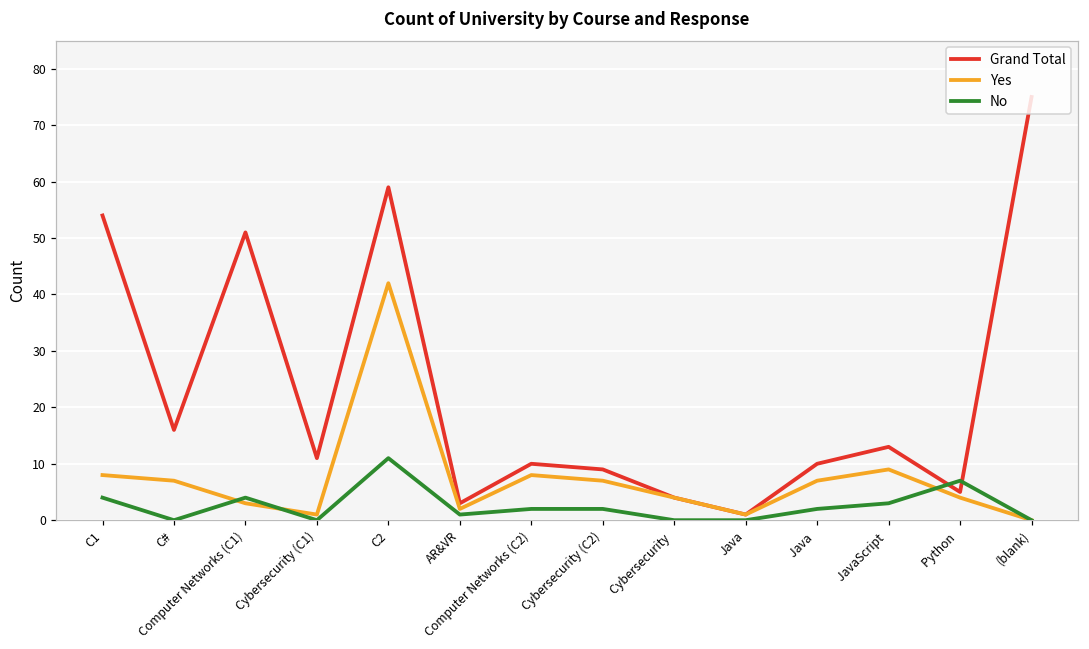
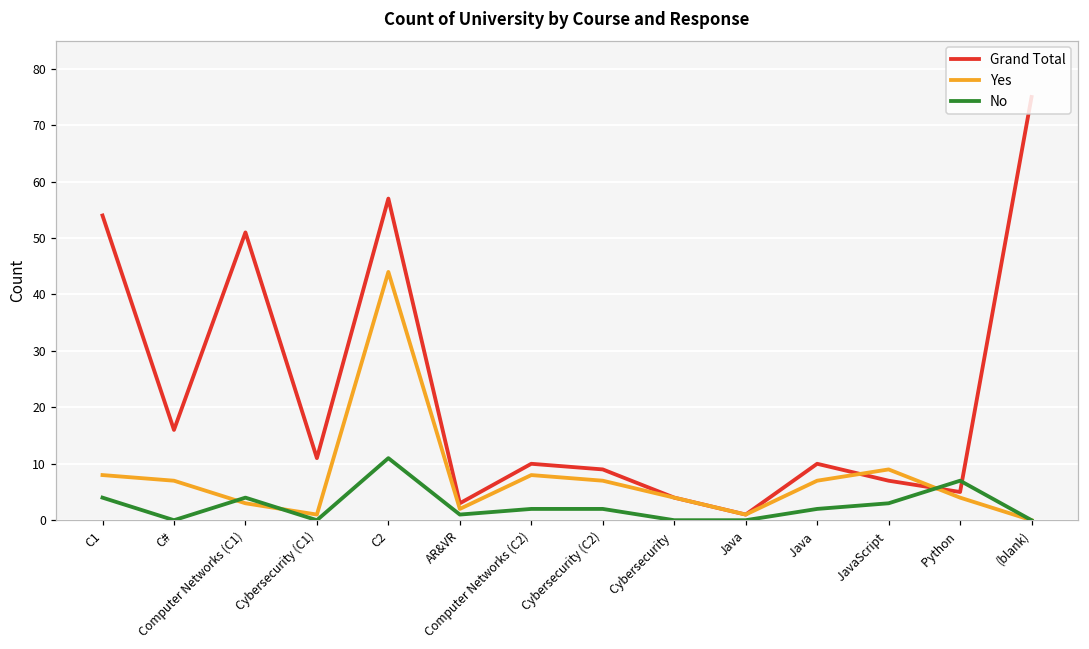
  {
    "Grand Total": {
      "C1": 54,
      "C#": 16,
      "Computer Networks (C1)": 51,
      "Cybersecurity (C1)": 11,
-     "C2": 59,
+     "C2": 57,
      "AR&VR": 3,
      "Computer Networks (C2)": 10,
      "Cybersecurity (C2)": 9,
-     "JavaScript": 13,
+     "JavaScript": 7,
      "Python": 5
    },
    "Yes": {
      "C1": 8,
      "C#": 7,
      "Computer Networks (C1)": 3,
      "Cybersecurity (C1)": 1,
-     "C2": 42,
+     "C2": 44,
      "AR&VR": 2,
      "Computer Networks (C2)": 8,
      "Cybersecurity (C2)": 7,
      "JavaScript": 9,
      "Python": 4
    },
    "No": {
      "C1": 4,
      "C#": 0,
      "Computer Networks (C1)": 4,
      "Cybersecurity (C1)": 0,
      "C2": 11,
      "AR&VR": 1,
      "Computer Networks (C2)": 2,
      "Cybersecurity (C2)": 2,
      "Cybersecurity": 0,
      "JavaScript": 3,
      "Python": 7
    }
  }
